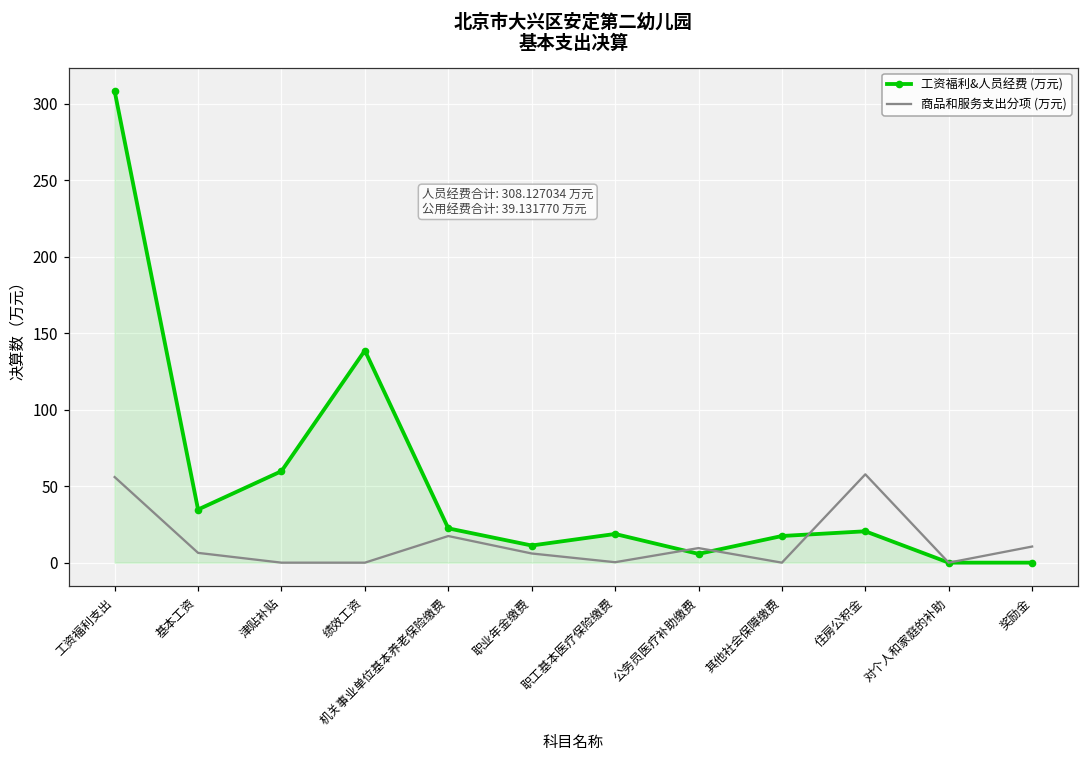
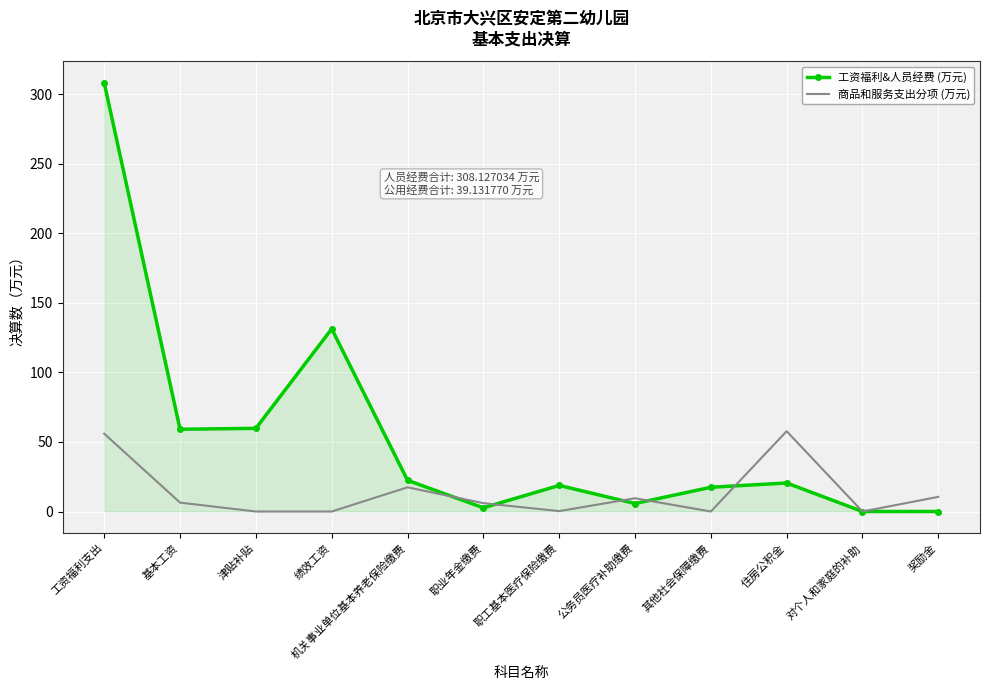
  {
    "工资福利&人员经费 (万元)": {
      "工资福利支出": 308,
-     "基本工资": 35,
+     "基本工资": 59,
      "津贴补贴": 60,
-     "绩效工资": 139,
+     "绩效工资": 131,
      "机关事业单位基本养老保险缴费": 22,
-     "职业年金缴费": 11,
+     "职业年金缴费": 3,
      "职工基本医疗保险缴费": 19,
      "公务员医疗补助缴费": 6,
      "其他社会保障缴费": 17,
      "住房公积金": 21,
      "奖励金": 0
    },
    "商品和服务支出分项 (万元)": {
      "工资福利支出": 56,
      "基本工资": 6,
      "津贴补贴": 0,
      "绩效工资": 0,
      "机关事业单位基本养老保险缴费": 17,
      "职业年金缴费": 6,
      "职工基本医疗保险缴费": 0,
      "公务员医疗补助缴费": 10,
      "其他社会保障缴费": 0,
      "住房公积金": 58,
      "奖励金": 11
    }
  }
